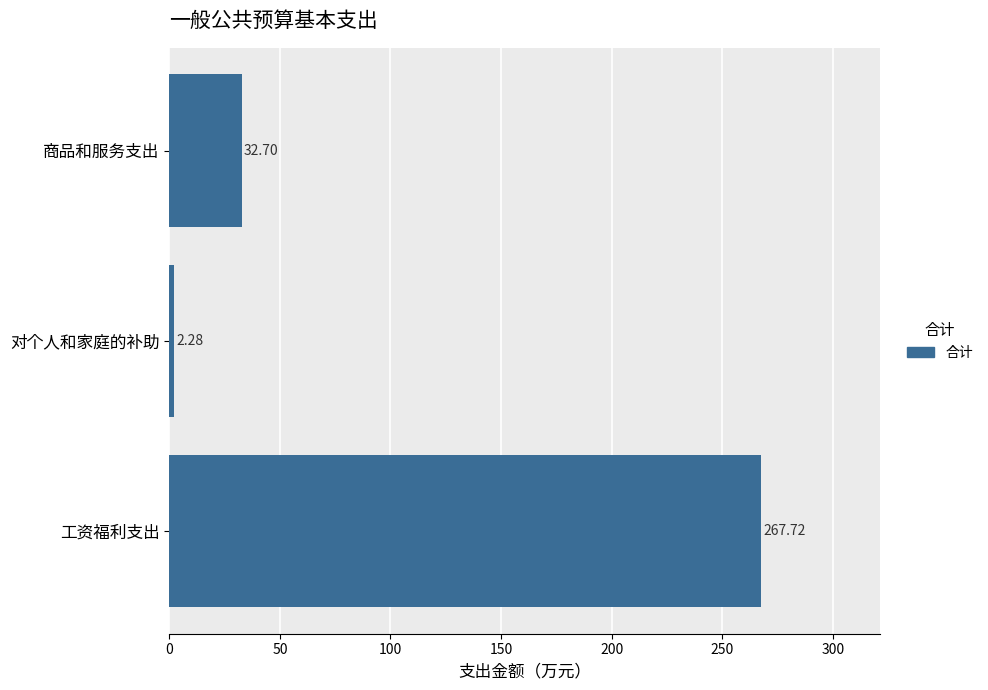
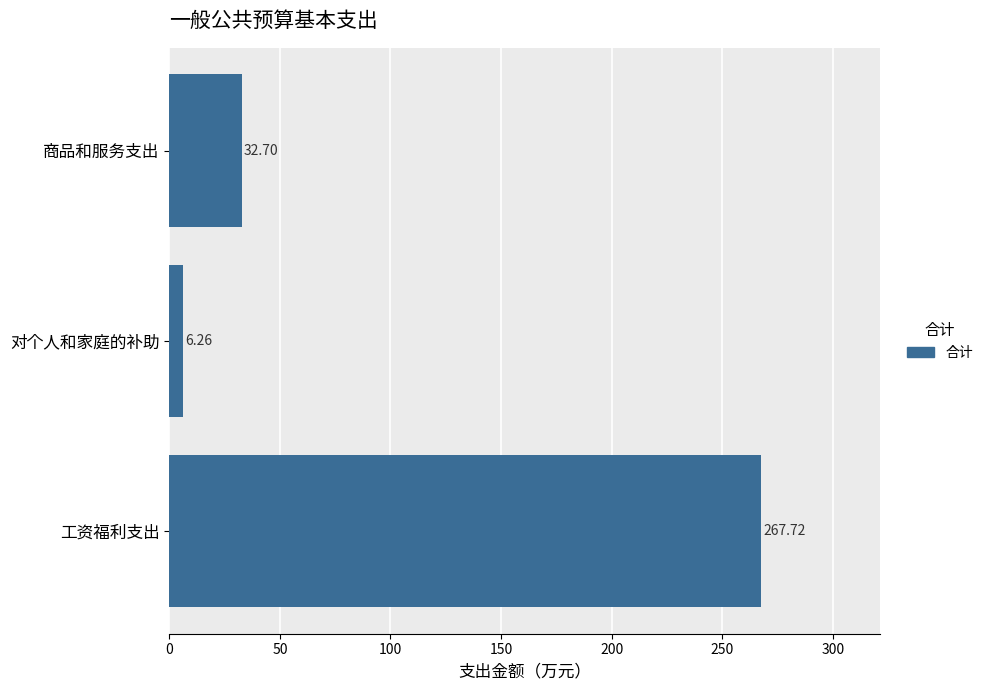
  {
    "商品和服务支出": 32.70,
-   "对个人和家庭的补助": 2.28,
+   "对个人和家庭的补助": 6.26,
    "工资福利支出": 267.72
  }
